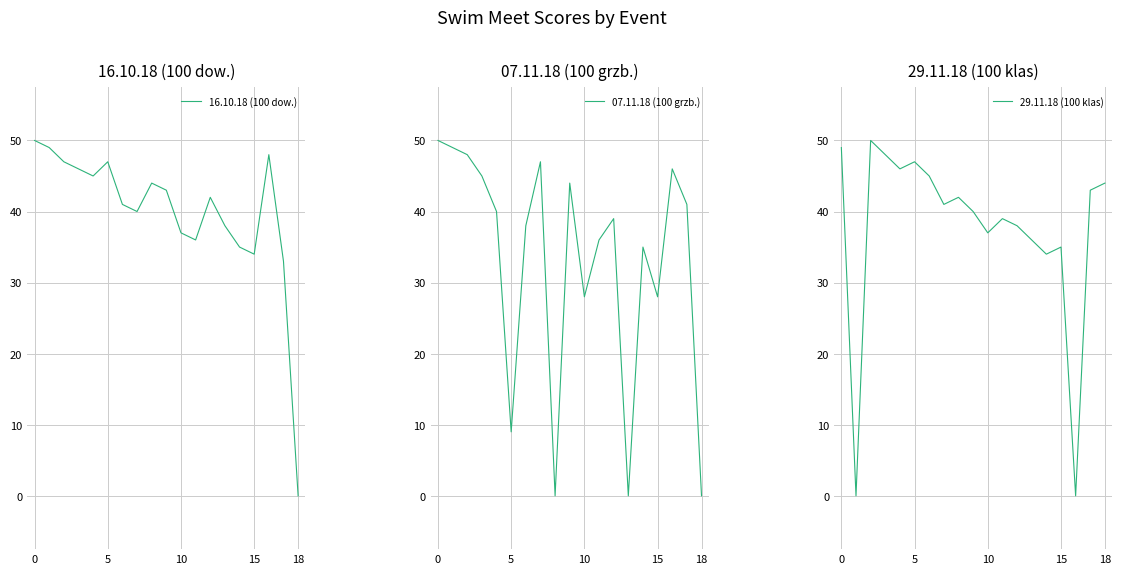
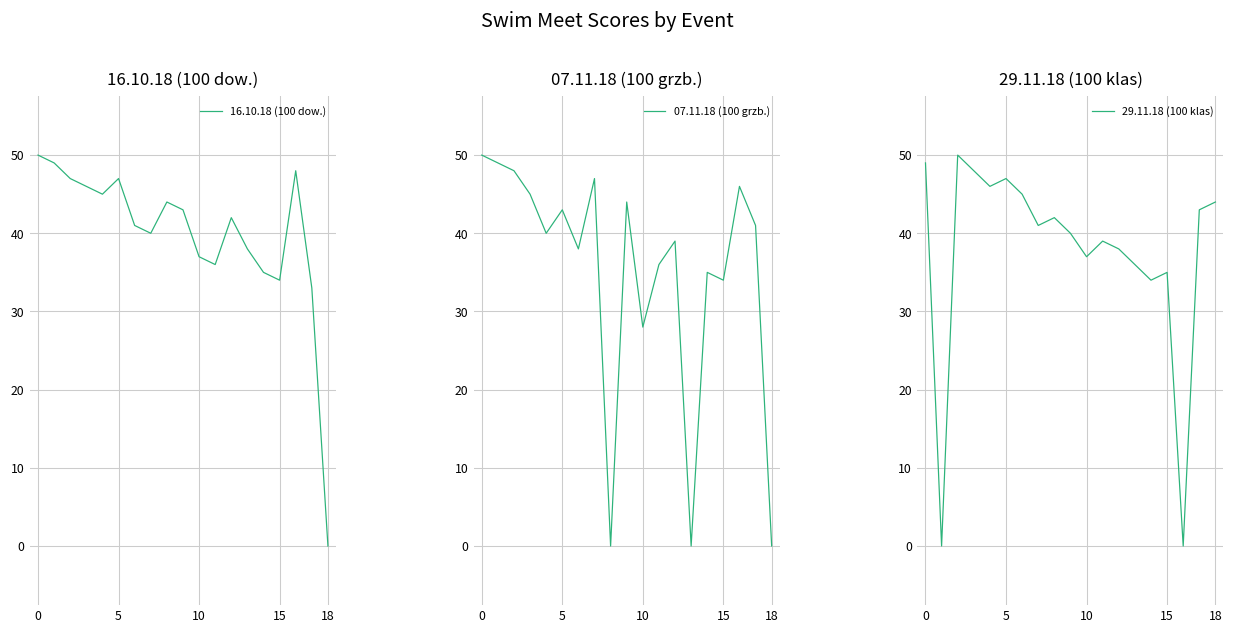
  {
    "16.10.18 (100 dow.)": {
      "0": 50,
      "5": 47,
      "10": 37,
      "15": 34,
      "18": 0
    },
    "07.11.18 (100 grzb.)": {
      "0": 50,
-     "5": 9,
+     "5": 43,
      "10": 28,
-     "15": 28,
+     "15": 34,
      "18": 0
    },
    "29.11.18 (100 klas)": {
      "0": 49,
      "5": 47,
      "10": 37,
      "15": 35,
      "18": 44
    }
  }
